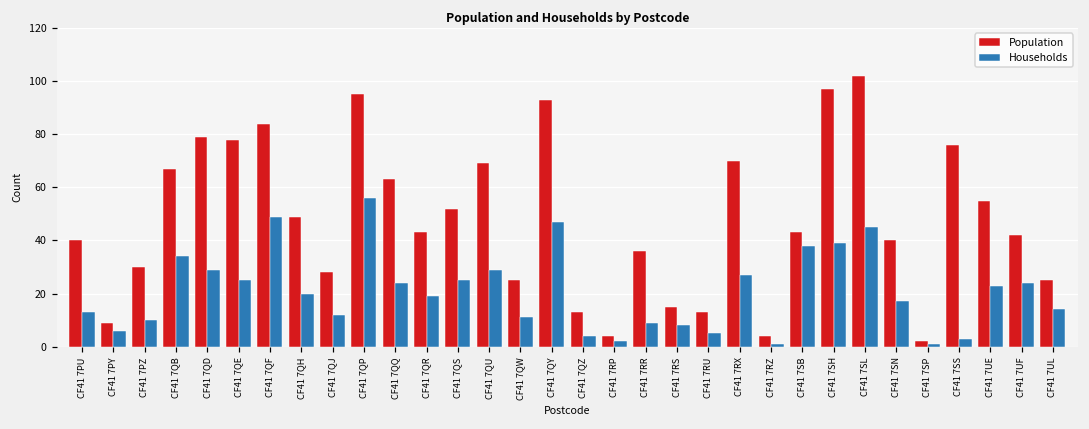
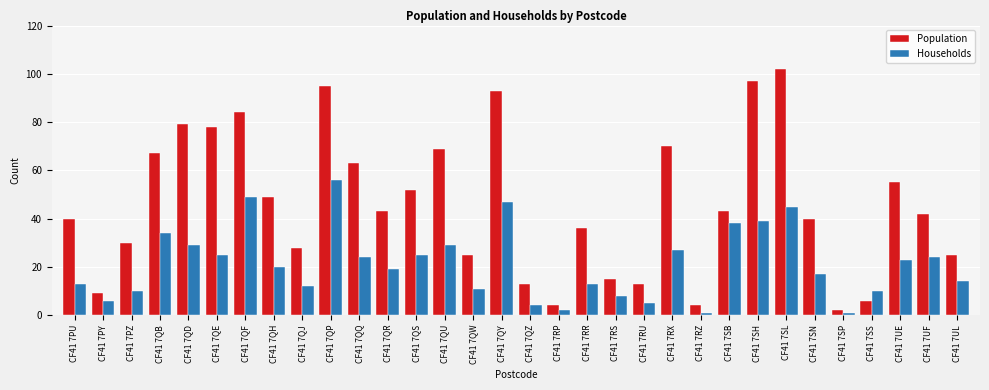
  {
    "Population": {
      "CF41 7PU": 40,
      "CF41 7PY": 9,
      "CF41 7PZ": 30,
      "CF41 7QB": 67,
      "CF41 7QD": 79,
      "CF41 7QE": 78,
      "CF41 7QF": 84,
      "CF41 7QH": 49,
      "CF41 7QJ": 28,
      "CF41 7QP": 95,
      "CF41 7QQ": 63,
      "CF41 7QR": 43,
      "CF41 7QS": 52,
      "CF41 7QU": 69,
      "CF41 7QW": 25,
      "CF41 7QY": 93,
      "CF41 7QZ": 13,
      "CF41 7RP": 4,
      "CF41 7RR": 36,
      "CF41 7RS": 15,
      "CF41 7RU": 13,
      "CF41 7RX": 70,
      "CF41 7RZ": 4,
      "CF41 7SB": 43,
      "CF41 7SH": 97,
      "CF41 7SL": 102,
      "CF41 7SN": 40,
      "CF41 7SP": 2,
-     "CF41 7SS": 76,
+     "CF41 7SS": 6,
      "CF41 7UE": 55,
      "CF41 7UF": 42,
      "CF41 7UL": 25
    },
    "Households": {
      "CF41 7PU": 13,
      "CF41 7PY": 6,
      "CF41 7PZ": 10,
      "CF41 7QB": 34,
      "CF41 7QD": 29,
      "CF41 7QE": 25,
      "CF41 7QF": 49,
      "CF41 7QH": 20,
      "CF41 7QJ": 12,
      "CF41 7QP": 56,
      "CF41 7QQ": 24,
      "CF41 7QR": 19,
      "CF41 7QS": 25,
      "CF41 7QU": 29,
      "CF41 7QW": 11,
      "CF41 7QY": 47,
      "CF41 7QZ": 4,
      "CF41 7RP": 2,
-     "CF41 7RR": 9,
+     "CF41 7RR": 13,
      "CF41 7RS": 8,
      "CF41 7RU": 5,
      "CF41 7RX": 27,
      "CF41 7SB": 38,
      "CF41 7SH": 39,
      "CF41 7SL": 45,
      "CF41 7SN": 17,
-     "CF41 7SS": 3,
+     "CF41 7SS": 10,
      "CF41 7UE": 23,
      "CF41 7UF": 24,
      "CF41 7UL": 14
    }
  }
